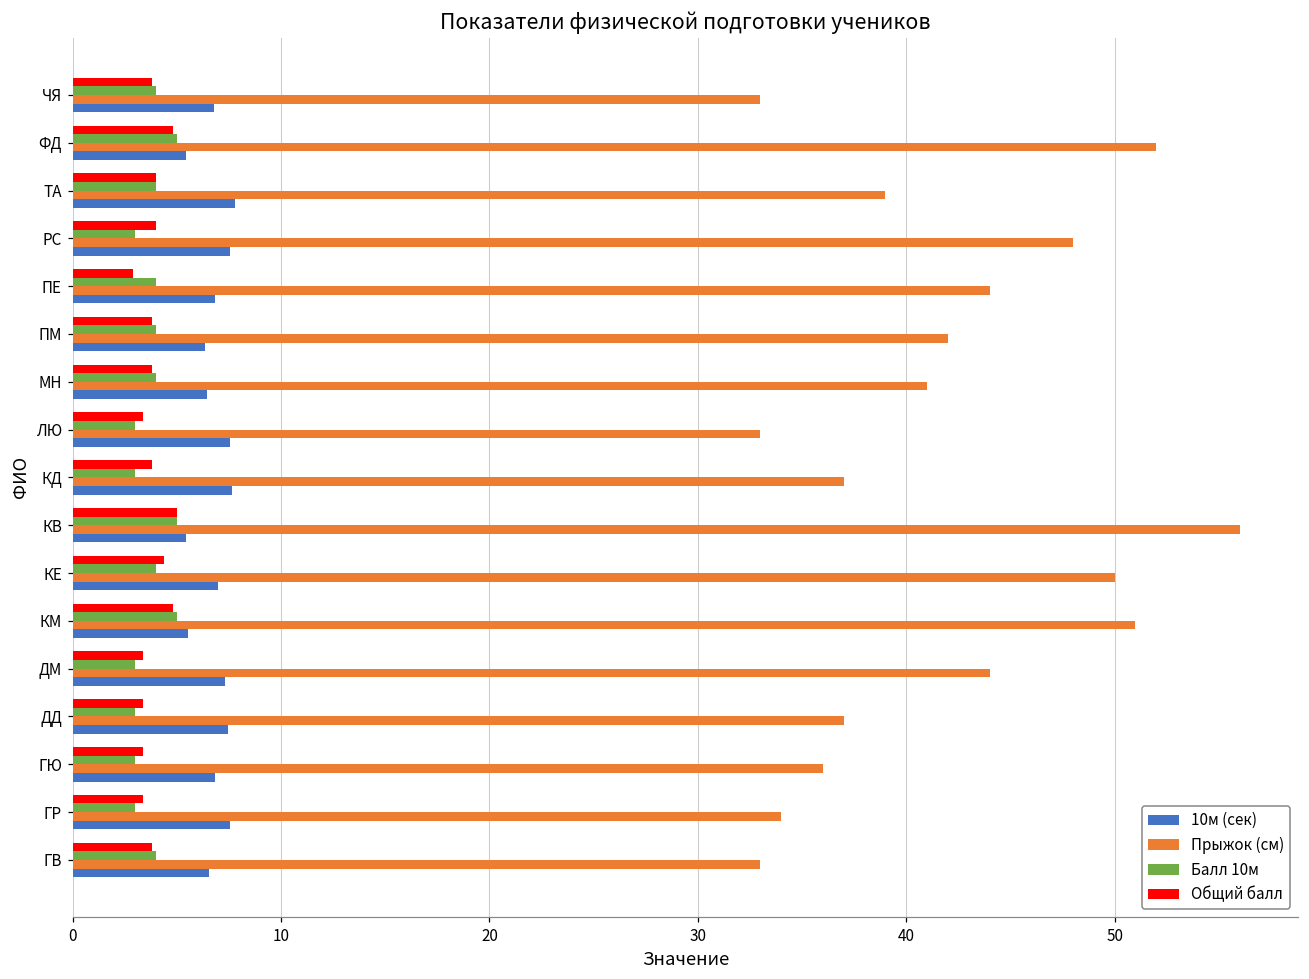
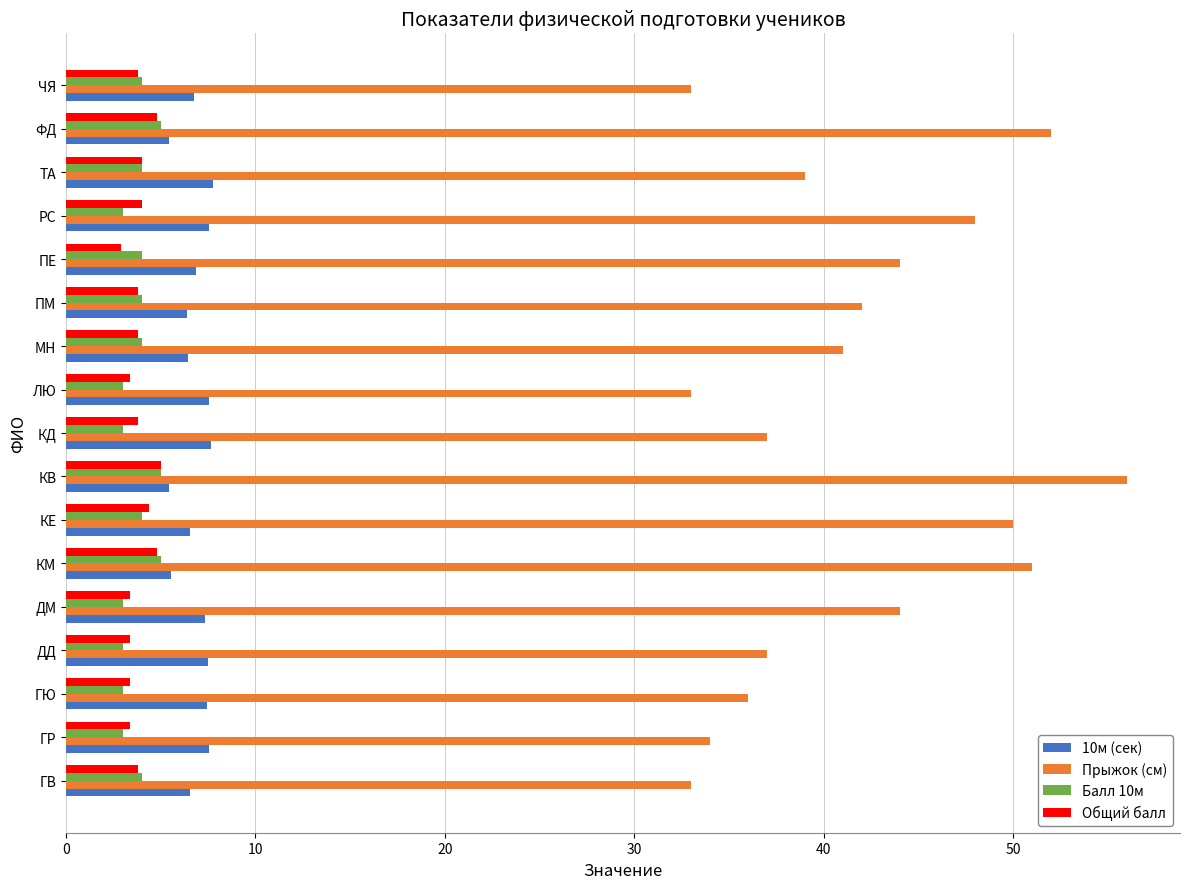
  {
    "10м (сек)": {
      "ЧЯ": 6.8,
      "ФД": 5.4,
      "ТА": 7.8,
      "РС": 7.6,
      "ПЕ": 6.8,
      "ПМ": 6.4,
      "МН": 6.4,
      "ЛЮ": 7.6,
      "КД": 7.7,
      "КВ": 5.4,
-     "КЕ": 7.0,
+     "КЕ": 6.5,
      "КМ": 5.6,
      "ДМ": 7.3,
      "ДД": 7.5,
-     "ГЮ": 6.9,
+     "ГЮ": 7.4,
      "ГР": 7.5,
      "ГВ": 6.6
    },
    "Прыжок (см)": {
      "ЧЯ": 33.0,
      "ФД": 52.0,
      "ТА": 39.0,
      "РС": 48.0,
      "ПЕ": 44.0,
      "ПМ": 42.0,
      "МН": 41.0,
      "ЛЮ": 33.0,
      "КД": 37.0,
      "КВ": 56.0,
      "КЕ": 50.0,
      "КМ": 51.0,
      "ДМ": 44.0,
      "ДД": 37.0,
      "ГЮ": 36.0,
      "ГР": 34.0,
      "ГВ": 33.0
    },
    "Балл 10м": {
      "ЧЯ": 4.0,
      "ФД": 5.0,
      "ТА": 4.0,
      "РС": 3.0,
      "ПЕ": 4.0,
      "ПМ": 4.0,
      "МН": 4.0,
      "ЛЮ": 3.0,
      "КД": 3.0,
      "КВ": 5.0,
      "КЕ": 4.0,
      "КМ": 5.0,
      "ДМ": 3.0,
      "ДД": 3.0,
      "ГЮ": 3.0,
      "ГР": 3.0,
      "ГВ": 4.0
    },
    "Общий балл": {
      "ЧЯ": 3.8,
      "ФД": 4.8,
      "ТА": 4.0,
      "РС": 4.0,
      "ПЕ": 2.9,
      "ПМ": 3.8,
      "МН": 3.8,
      "ЛЮ": 3.4,
      "КД": 3.8,
      "КВ": 5.0,
      "КЕ": 4.4,
      "КМ": 4.8,
      "ДМ": 3.4,
      "ДД": 3.4,
      "ГЮ": 3.4,
      "ГР": 3.4,
      "ГВ": 3.8
    }
  }
